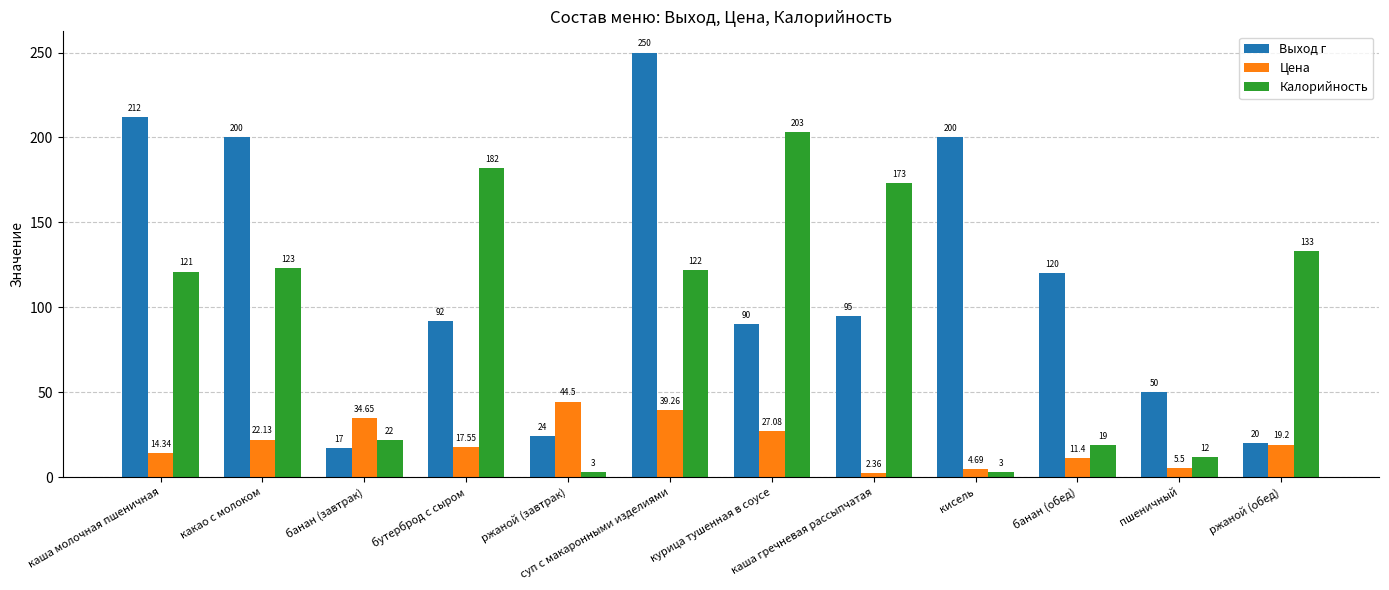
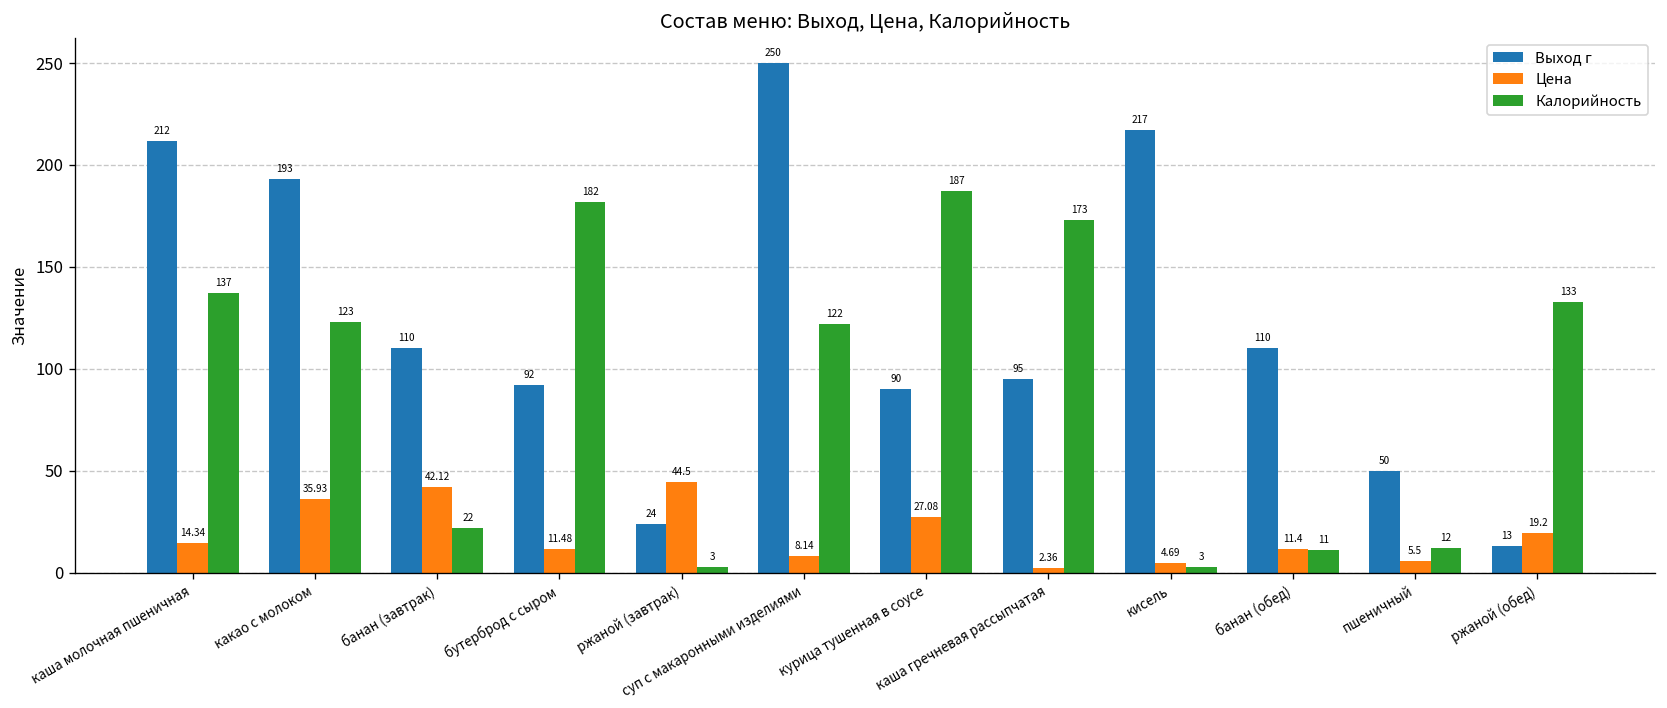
  {
    "Выход г": {
      "каша молочная пшеничная": 212,
-     "какао с молоком": 200,
-     "банан (завтрак)": 17,
+     "какао с молоком": 193,
+     "банан (завтрак)": 110,
      "бутерброд с сыром": 92,
      "ржаной (завтрак)": 24,
      "суп с макаронными изделиями": 250,
      "курица тушенная в соусе": 90,
      "каша гречневая рассыпчатая": 95,
-     "кисель": 200,
-     "банан (обед)": 120,
+     "кисель": 217,
+     "банан (обед)": 110,
      "пшеничный": 50,
-     "ржаной (обед)": 20
+     "ржаной (обед)": 13
    },
    "Цена": {
      "каша молочная пшеничная": 14.34,
-     "какао с молоком": 22.13,
-     "банан (завтрак)": 34.65,
-     "бутерброд с сыром": 17.55,
+     "какао с молоком": 35.93,
+     "банан (завтрак)": 42.12,
+     "бутерброд с сыром": 11.48,
      "ржаной (завтрак)": 44.5,
-     "суп с макаронными изделиями": 39.26,
+     "суп с макаронными изделиями": 8.14,
      "курица тушенная в соусе": 27.08,
      "каша гречневая рассыпчатая": 2.36,
      "кисель": 4.69,
      "банан (обед)": 11.4,
      "пшеничный": 5.5,
      "ржаной (обед)": 19.2
    },
    "Калорийность": {
-     "каша молочная пшеничная": 121,
+     "каша молочная пшеничная": 137,
      "какао с молоком": 123,
      "банан (завтрак)": 22,
      "бутерброд с сыром": 182,
      "ржаной (завтрак)": 3,
      "суп с макаронными изделиями": 122,
-     "курица тушенная в соусе": 203,
+     "курица тушенная в соусе": 187,
      "каша гречневая рассыпчатая": 173,
      "кисель": 3,
-     "банан (обед)": 19,
+     "банан (обед)": 11,
      "пшеничный": 12,
      "ржаной (обед)": 133
    }
  }
